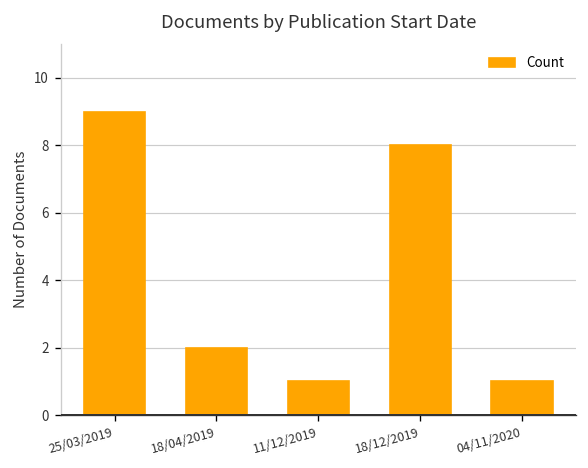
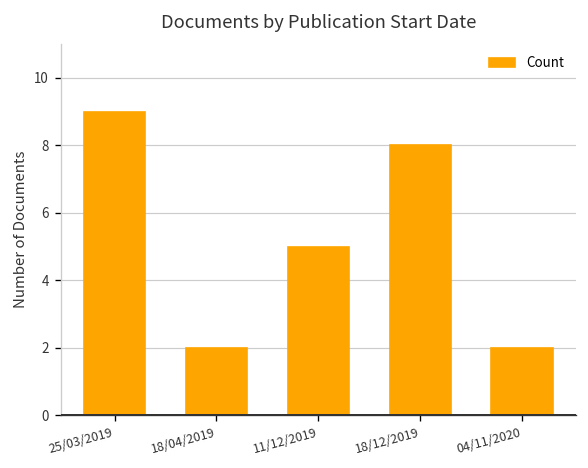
  {
    "25/03/2019": 9,
    "18/04/2019": 2,
-   "11/12/2019": 1,
+   "11/12/2019": 5,
    "18/12/2019": 8,
-   "04/11/2020": 1
+   "04/11/2020": 2
  }
